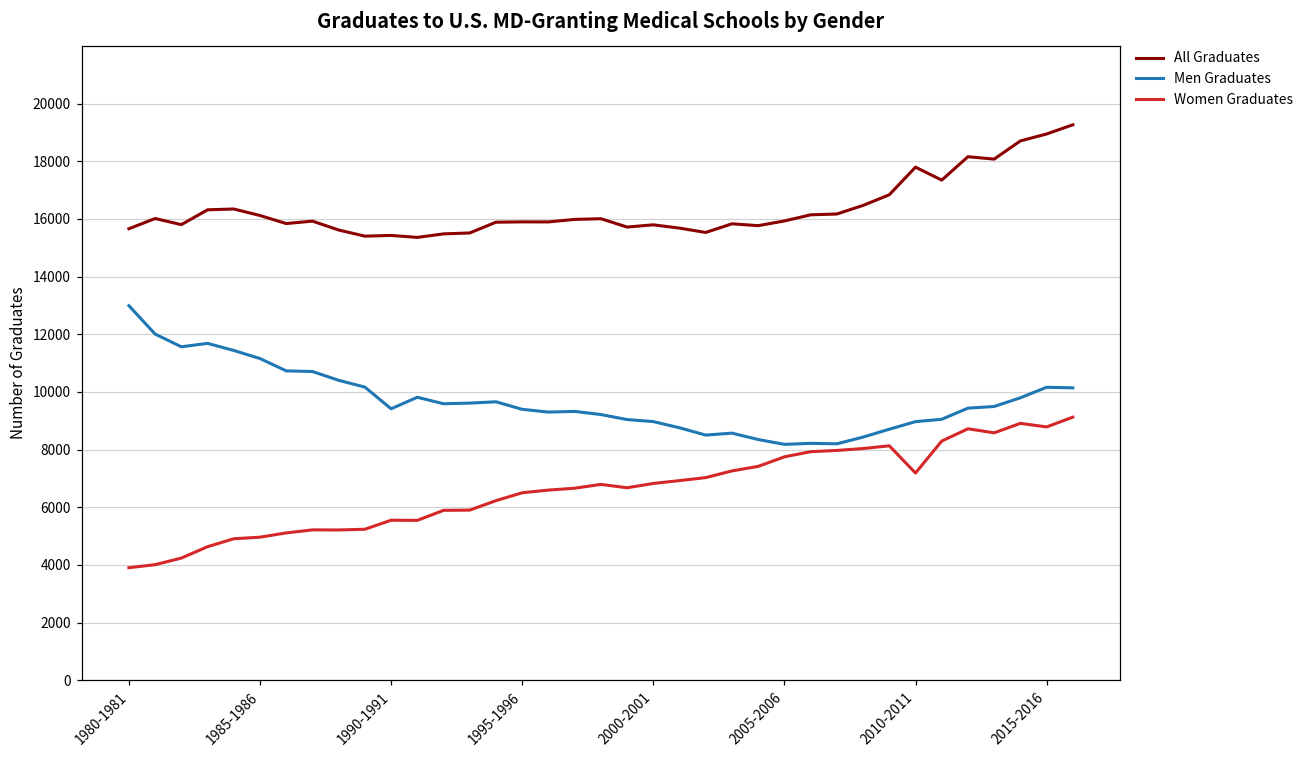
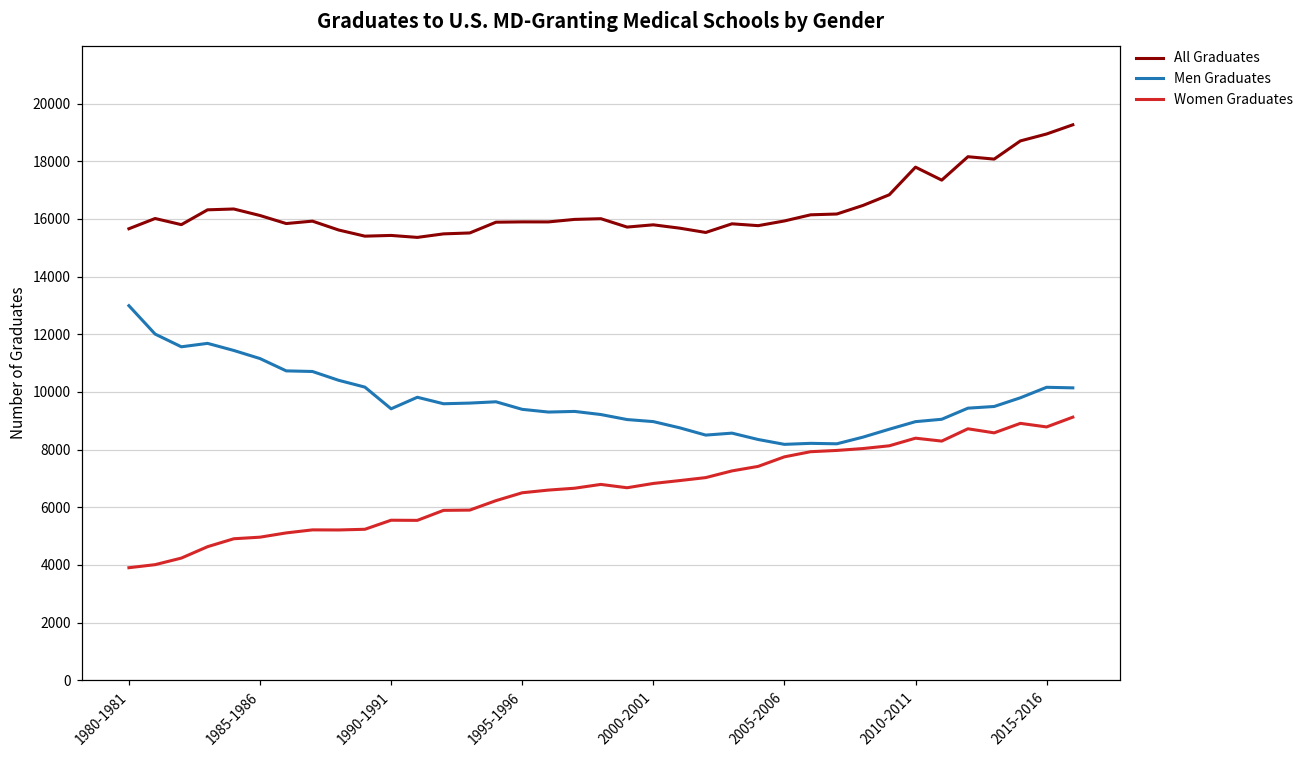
  {
    "All Graduates": {
      "1980-1981": 15700,
      "1985-1986": 16100,
      "1990-1991": 15400,
      "1995-1996": 15900,
      "2000-2001": 15800,
      "2005-2006": 15900,
      "2010-2011": 17800,
      "2015-2016": 18900
    },
    "Men Graduates": {
      "1980-1981": 13000,
      "1985-1986": 11200,
      "1990-1991": 9400,
      "1995-1996": 9400,
      "2000-2001": 9000,
      "2005-2006": 8200,
      "2010-2011": 9000,
      "2015-2016": 10200
    },
    "Women Graduates": {
      "1980-1981": 3900,
      "1985-1986": 5000,
      "1990-1991": 5500,
      "1995-1996": 6500,
      "2000-2001": 6800,
      "2005-2006": 7700,
-     "2010-2011": 7200,
+     "2010-2011": 8400,
      "2015-2016": 8800
    }
  }
